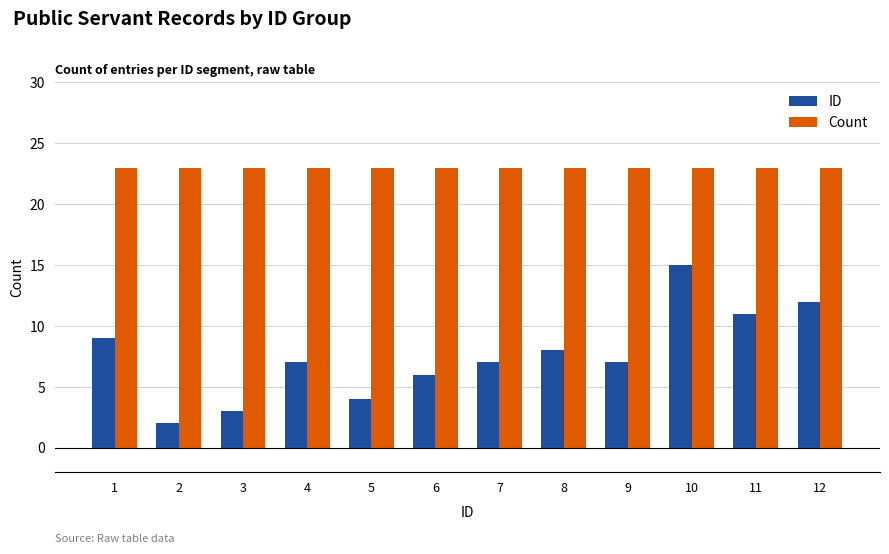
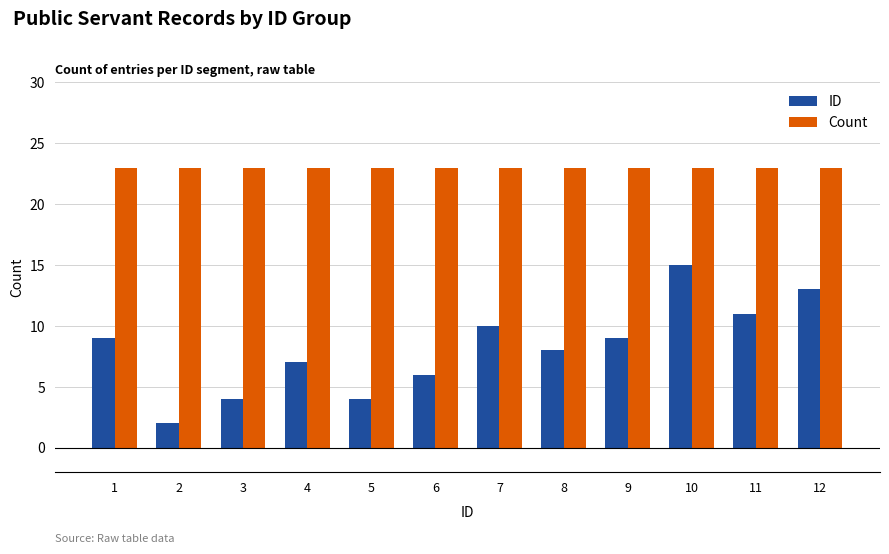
  {
    "ID": {
      "1": 9,
      "2": 2,
-     "3": 3,
+     "3": 4,
      "4": 7,
      "5": 4,
      "6": 6,
-     "7": 7,
+     "7": 10,
      "8": 8,
-     "9": 7,
+     "9": 9,
      "10": 15,
      "11": 11,
-     "12": 12
+     "12": 13
    },
    "Count": {
      "1": 23,
      "2": 23,
      "3": 23,
      "4": 23,
      "5": 23,
      "6": 23,
      "7": 23,
      "8": 23,
      "9": 23,
      "10": 23,
      "11": 23,
      "12": 23
    }
  }
